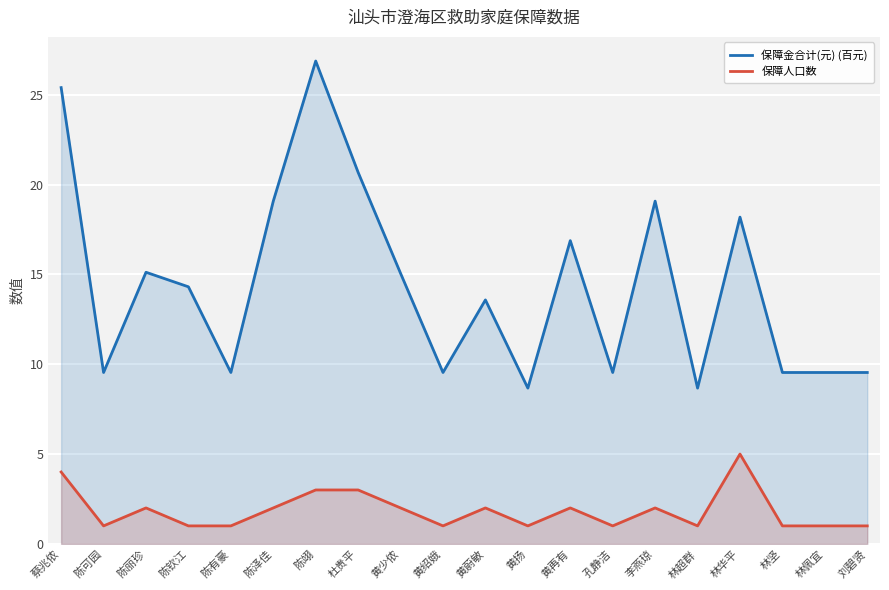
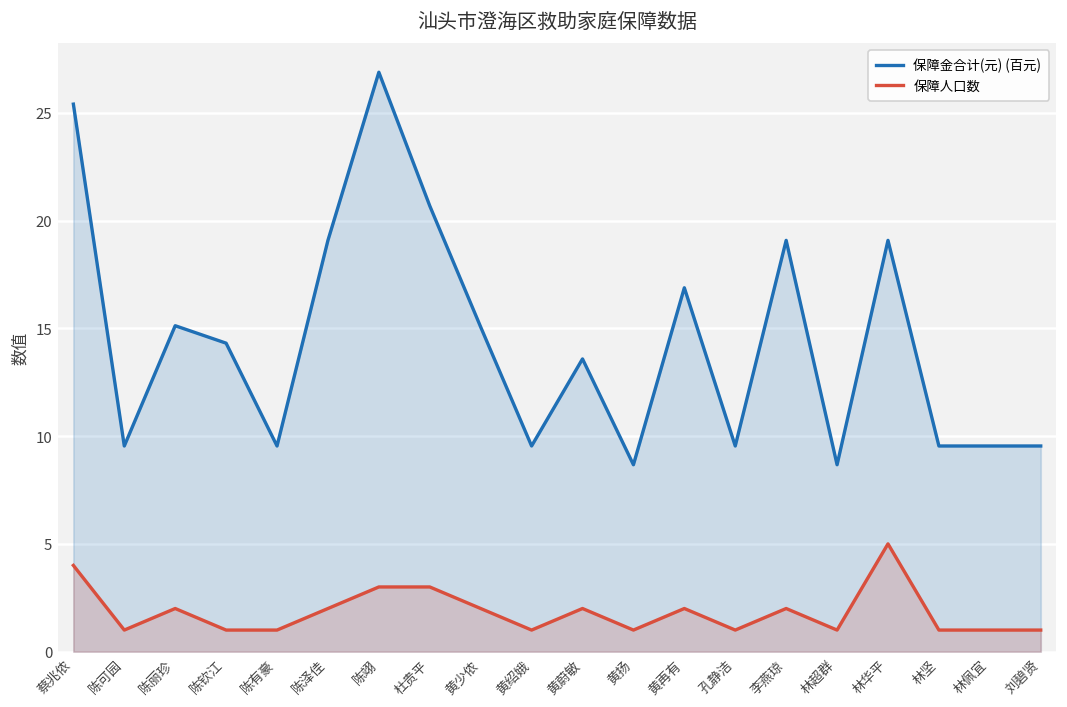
  {
    "保障金合计(元) (百元)": {
      "蔡兆侬": 25.4,
      "陈可园": 9.5,
      "陈丽珍": 15.1,
      "陈钦江": 14.3,
      "陈有豪": 9.5,
      "陈泽佳": 19.1,
      "陈翊": 26.9,
      "杜贵平": 20.7,
      "黄少侬": 15.1,
      "黄绍娥": 9.5,
      "黄蔚敏": 13.6,
      "黄扬": 8.7,
      "黄再有": 16.9,
      "孔静洁": 9.5,
      "李燕琼": 19.1,
      "林超群": 8.7,
-     "林华平": 18.2,
+     "林华平": 19.1,
      "林坚": 9.5,
      "林佩宜": 9.5,
      "刘碧贤": 9.5
    },
    "保障人口数": {
      "蔡兆侬": 4.0,
      "陈可园": 1.0,
      "陈丽珍": 2.0,
      "陈钦江": 1.0,
      "陈有豪": 1.0,
      "陈泽佳": 2.0,
      "陈翊": 3.0,
      "杜贵平": 3.0,
      "黄少侬": 2.0,
      "黄绍娥": 1.0,
      "黄蔚敏": 2.0,
      "黄扬": 1.0,
      "黄再有": 2.0,
      "孔静洁": 1.0,
      "李燕琼": 2.0,
      "林超群": 1.0,
      "林华平": 5.0,
      "林坚": 1.0,
      "林佩宜": 1.0,
      "刘碧贤": 1.0
    }
  }
